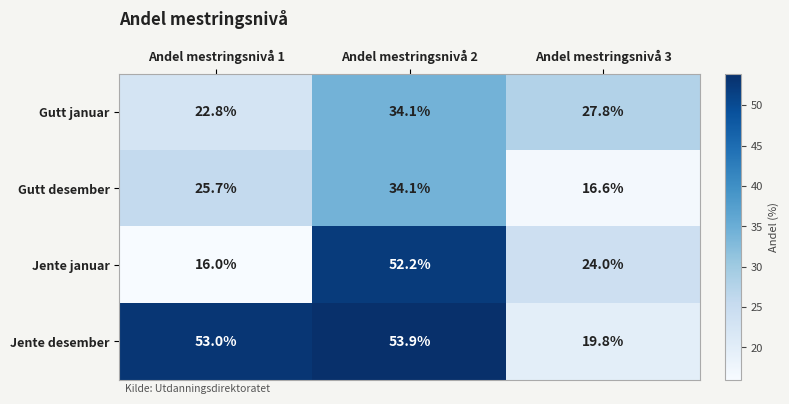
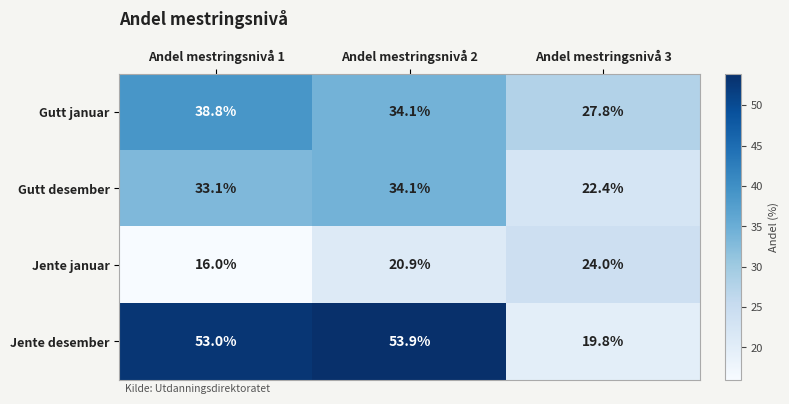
  {
    "Gutt januar": {
-     "Andel mestringsnivå 1": "22.8%",
+     "Andel mestringsnivå 1": "38.8%",
      "Andel mestringsnivå 2": "34.1%",
      "Andel mestringsnivå 3": "27.8%"
    },
    "Gutt desember": {
-     "Andel mestringsnivå 1": "25.7%",
+     "Andel mestringsnivå 1": "33.1%",
      "Andel mestringsnivå 2": "34.1%",
-     "Andel mestringsnivå 3": "16.6%"
+     "Andel mestringsnivå 3": "22.4%"
    },
    "Jente januar": {
      "Andel mestringsnivå 1": "16.0%",
-     "Andel mestringsnivå 2": "52.2%",
+     "Andel mestringsnivå 2": "20.9%",
      "Andel mestringsnivå 3": "24.0%"
    },
    "Jente desember": {
      "Andel mestringsnivå 1": "53.0%",
      "Andel mestringsnivå 2": "53.9%",
      "Andel mestringsnivå 3": "19.8%"
    }
  }
